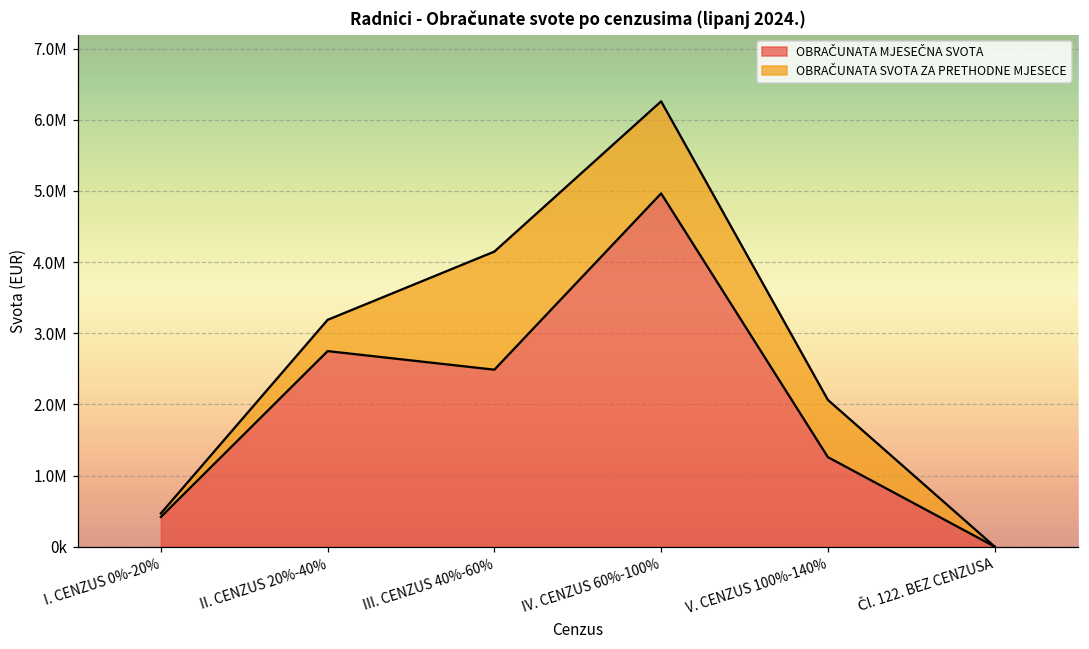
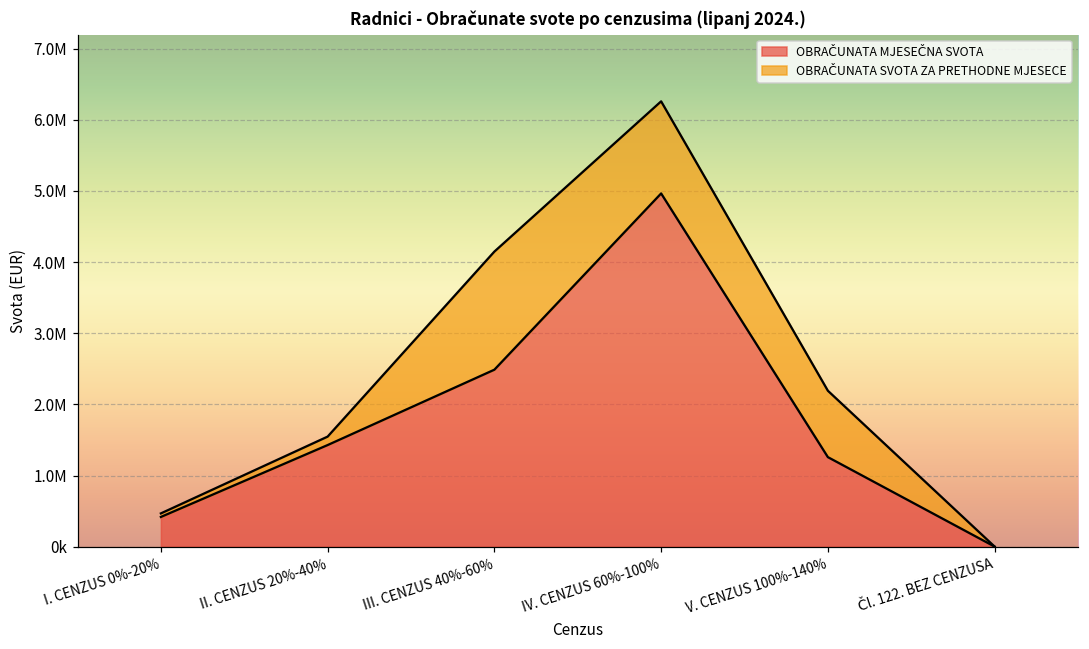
  {
    "OBRAČUNATA MJESEČNA SVOTA": {
      "I. CENZUS 0%-20%": 400000,
-     "II. CENZUS 20%-40%": 2700000,
+     "II. CENZUS 20%-40%": 1400000,
      "III. CENZUS 40%-60%": 2500000,
      "IV. CENZUS 60%-100%": 5000000,
      "V. CENZUS 100%-140%": 1300000
    },
    "OBRAČUNATA SVOTA ZA PRETHODNE MJESECE": {
      "I. CENZUS 0%-20%": 0,
-     "II. CENZUS 20%-40%": 400000,
+     "II. CENZUS 20%-40%": 100000,
      "III. CENZUS 40%-60%": 1700000,
      "IV. CENZUS 60%-100%": 1300000,
-     "V. CENZUS 100%-140%": 800000
+     "V. CENZUS 100%-140%": 900000
    }
  }
